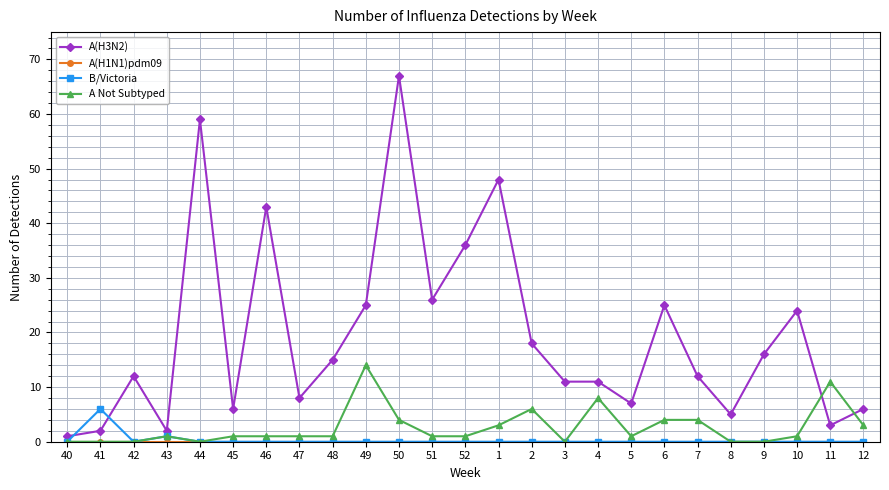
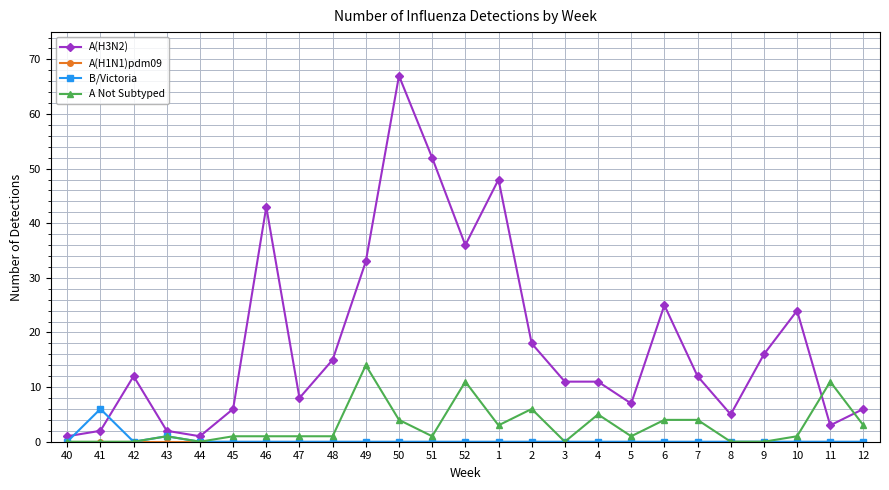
  {
    "A(H3N2)": {
      "40": 1,
      "41": 2,
      "42": 12,
      "43": 2,
-     "44": 59,
+     "44": 1,
      "45": 6,
      "46": 43,
      "47": 8,
      "48": 15,
-     "49": 25,
+     "49": 33,
      "50": 67,
-     "51": 26,
+     "51": 52,
      "52": 36,
      "1": 48,
      "2": 18,
      "3": 11,
      "4": 11,
      "5": 7,
      "6": 25,
      "7": 12,
      "8": 5,
      "9": 16,
      "10": 24,
      "11": 3,
      "12": 6
    },
    "A(H1N1)pdm09": {
      "43": 0
    },
    "B/Victoria": {
      "41": 6
    },
    "A Not Subtyped": {
      "45": 1,
      "46": 1,
      "47": 1,
      "48": 1,
      "49": 14,
      "50": 4,
      "51": 1,
-     "52": 1,
+     "52": 11,
      "1": 3,
      "2": 6,
-     "4": 8,
+     "4": 5,
      "5": 1,
      "6": 4,
      "7": 4,
      "10": 1,
      "11": 11,
      "12": 3
    }
  }
